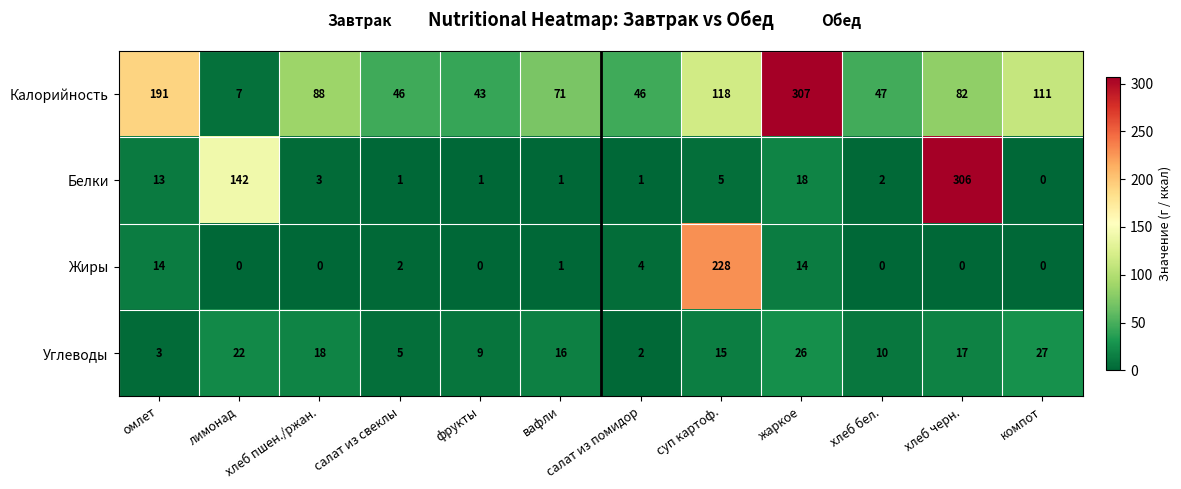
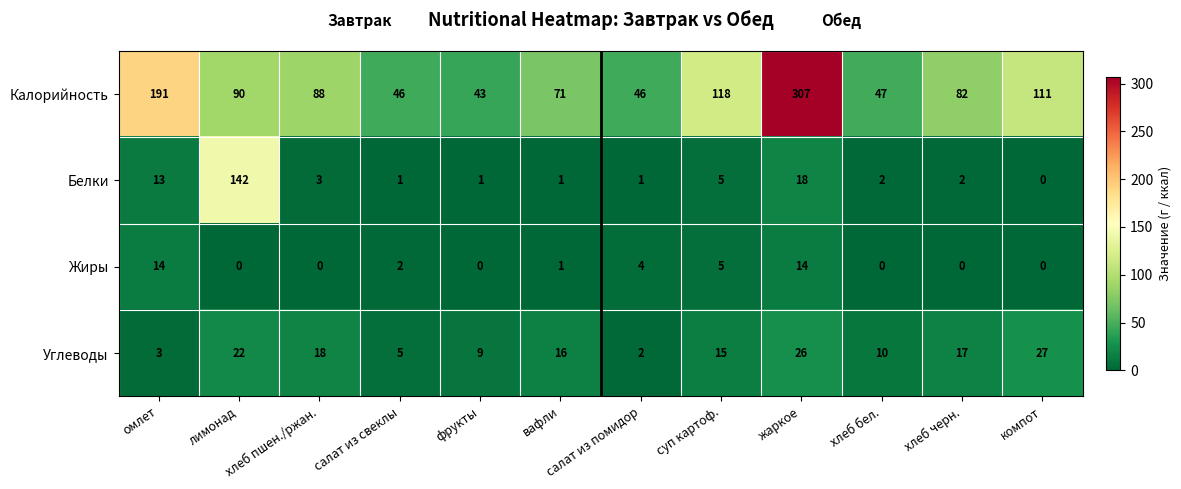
  {
    "Калорийность": {
      "омлет": 191,
-     "лимонад": 7,
+     "лимонад": 90,
      "хлеб пшен./ржан.": 88,
      "салат из свеклы": 46,
      "фрукты": 43,
      "вафли": 71,
      "салат из помидор": 46,
      "суп картоф.": 118,
      "жаркое": 307,
      "хлеб бел.": 47,
      "хлеб черн.": 82,
      "компот": 111
    },
    "Белки": {
      "омлет": 13,
      "лимонад": 142,
      "хлеб пшен./ржан.": 3,
      "салат из свеклы": 1,
      "фрукты": 1,
      "вафли": 1,
      "салат из помидор": 1,
      "суп картоф.": 5,
      "жаркое": 18,
      "хлеб бел.": 2,
-     "хлеб черн.": 306,
+     "хлеб черн.": 2,
      "компот": 0
    },
    "Жиры": {
      "омлет": 14,
      "лимонад": 0,
      "хлеб пшен./ржан.": 0,
      "салат из свеклы": 2,
      "фрукты": 0,
      "вафли": 1,
      "салат из помидор": 4,
-     "суп картоф.": 228,
+     "суп картоф.": 5,
      "жаркое": 14,
      "хлеб бел.": 0,
      "хлеб черн.": 0,
      "компот": 0
    },
    "Углеводы": {
      "омлет": 3,
      "лимонад": 22,
      "хлеб пшен./ржан.": 18,
      "салат из свеклы": 5,
      "фрукты": 9,
      "вафли": 16,
      "салат из помидор": 2,
      "суп картоф.": 15,
      "жаркое": 26,
      "хлеб бел.": 10,
      "хлеб черн.": 17,
      "компот": 27
    }
  }
